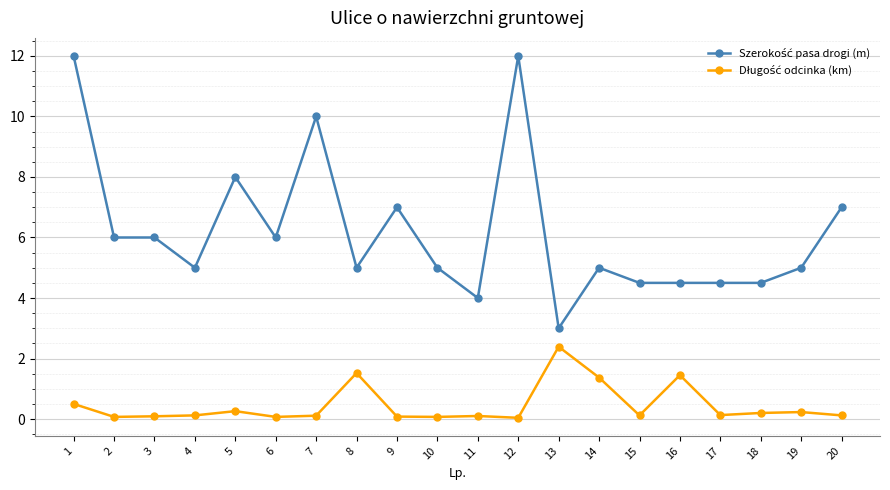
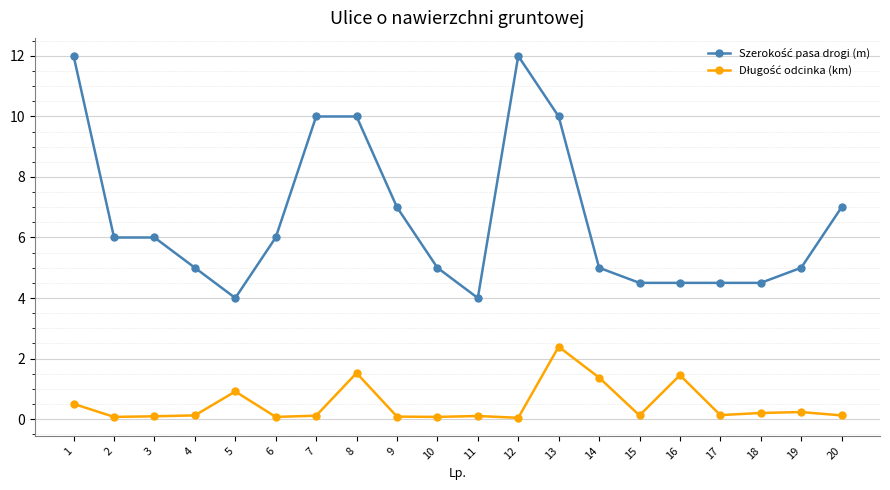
  {
    "Szerokość pasa drogi (m)": {
      "1": 12,
      "2": 6,
      "3": 6,
      "4": 5,
-     "5": 8,
+     "5": 4,
      "6": 6,
      "7": 10,
-     "8": 5,
+     "8": 10,
      "9": 7,
      "10": 5,
      "11": 4,
      "12": 12,
-     "13": 3,
+     "13": 10,
      "14": 5,
      "15": 4.5,
      "16": 4.5,
      "17": 4.5,
      "18": 4.5,
      "19": 5,
      "20": 7
    },
    "Długość odcinka (km)": {
      "1": 0.5,
      "2": 0.1,
      "3": 0.1,
      "4": 0.1,
-     "5": 0.3,
+     "5": 0.9,
      "6": 0.1,
      "7": 0.1,
      "8": 1.5,
      "9": 0.1,
      "10": 0.1,
      "11": 0.1,
      "12": 0.0,
      "13": 2.4,
      "14": 1.4,
      "15": 0.1,
      "16": 1.5,
      "17": 0.1,
      "18": 0.2,
      "19": 0.2,
      "20": 0.1
    }
  }
